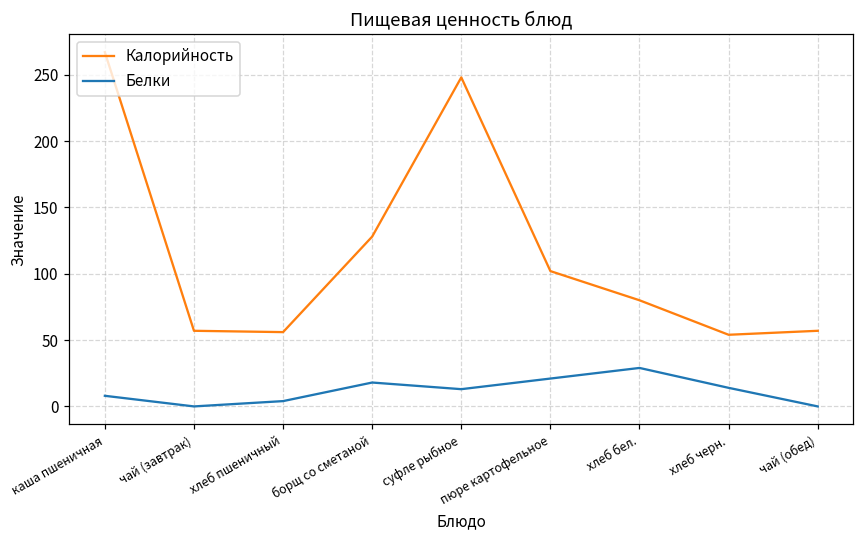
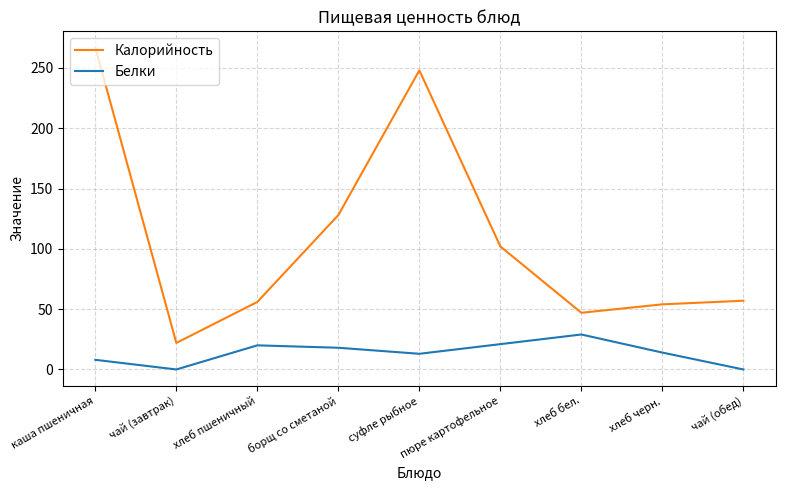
  {
    "Калорийность": {
-     "чай (завтрак)": 57,
+     "чай (завтрак)": 22,
      "хлеб пшеничный": 56,
      "борщ со сметаной": 128,
      "суфле рыбное": 248,
      "пюре картофельное": 102,
-     "хлеб бел.": 80,
+     "хлеб бел.": 47,
      "хлеб черн.": 54,
      "чай (обед)": 57
    },
    "Белки": {
      "каша пшеничная": 8,
      "чай (завтрак)": 0,
-     "хлеб пшеничный": 4,
+     "хлеб пшеничный": 20,
      "борщ со сметаной": 18,
      "суфле рыбное": 13,
      "пюре картофельное": 21,
      "хлеб бел.": 29,
      "хлеб черн.": 14,
      "чай (обед)": 0
    }
  }
